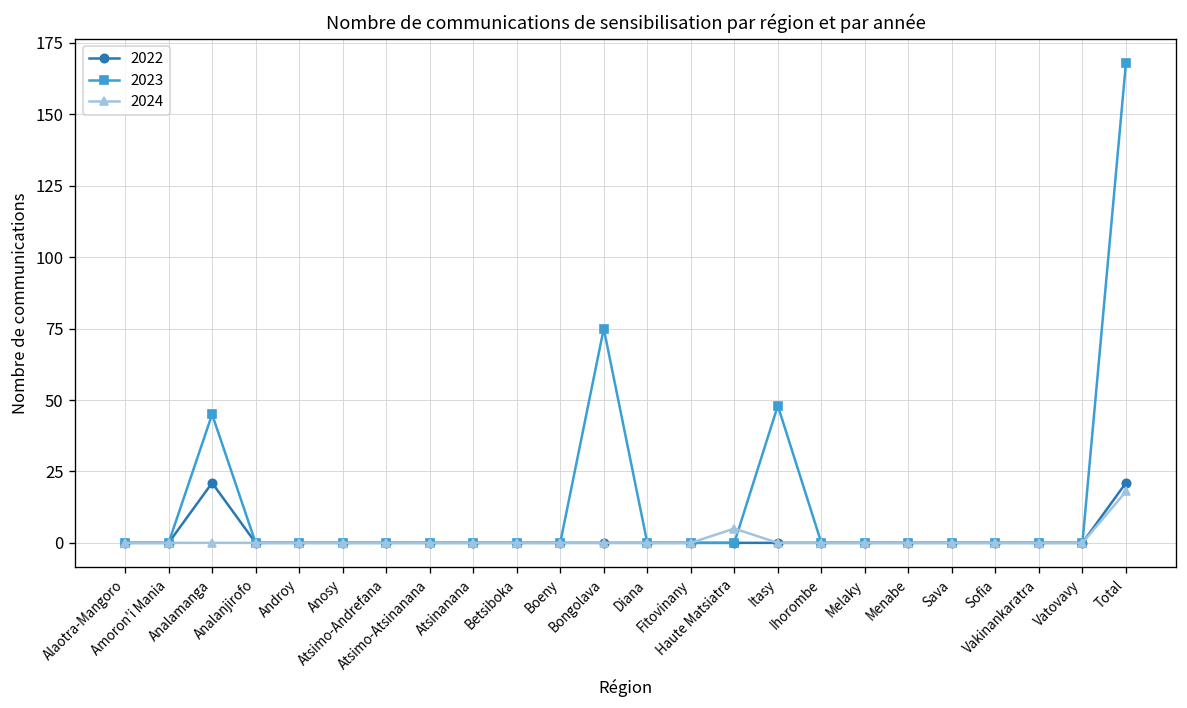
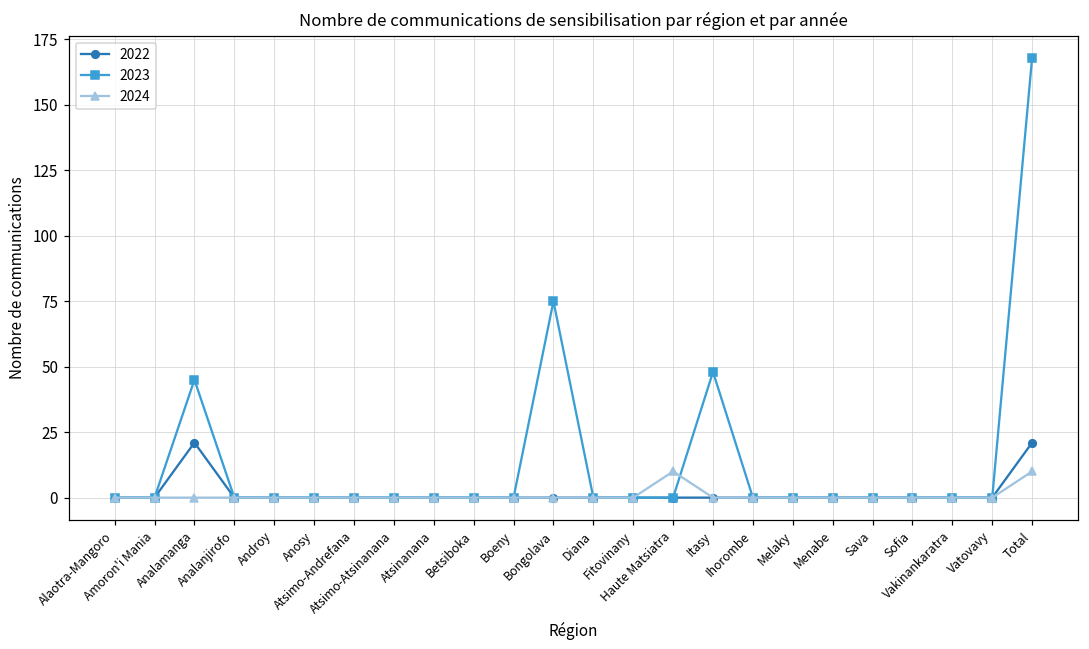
  {
    "2024": {
      "Analamanga": 0,
-     "Haute Matsiatra": 5,
-     "Total": 18
+     "Haute Matsiatra": 10,
+     "Total": 10
    }
  }
